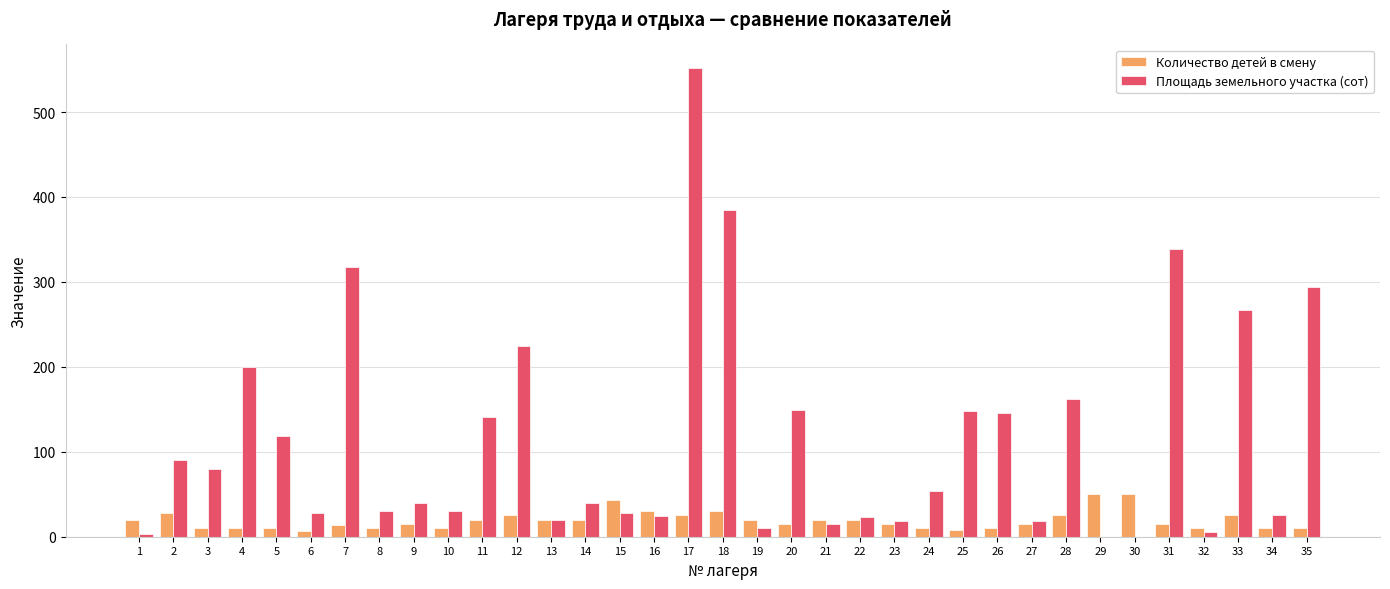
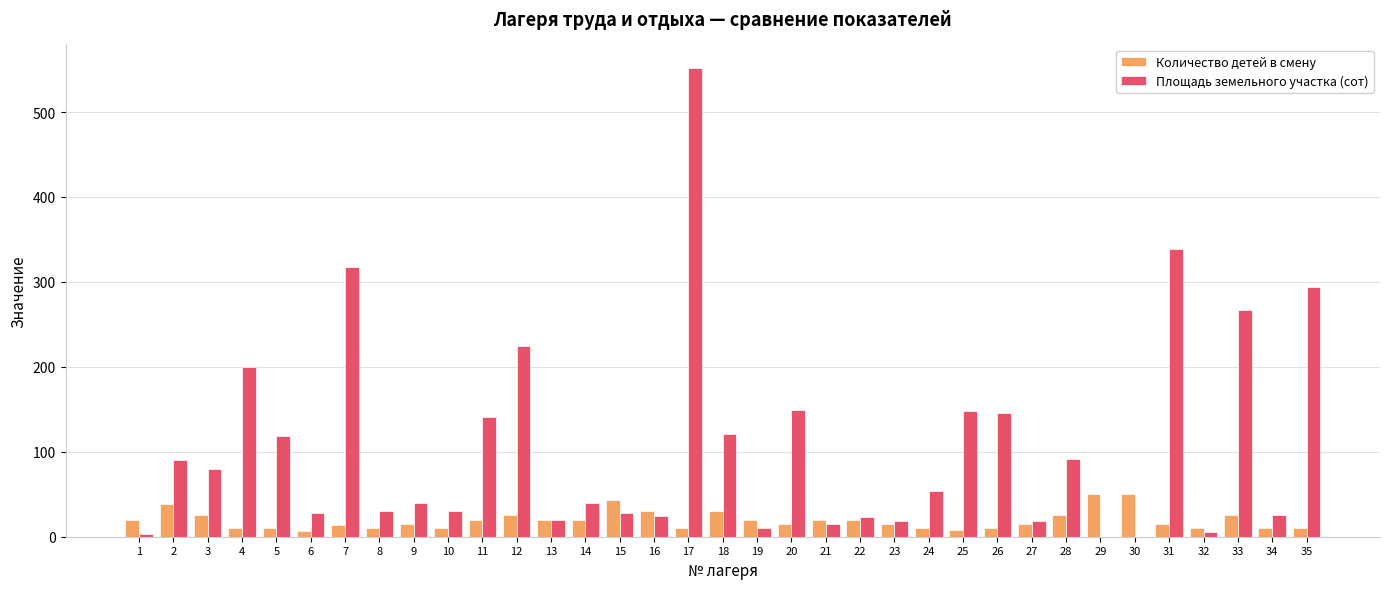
  {
    "Количество детей в смену": {
      "1": 20,
-     "2": 30,
-     "3": 10,
+     "2": 40,
+     "3": 30,
      "4": 10,
      "5": 10,
      "6": 10,
      "7": 10,
      "8": 10,
      "9": 20,
      "10": 10,
      "11": 20,
      "12": 30,
      "13": 20,
      "14": 20,
      "15": 40,
      "16": 30,
-     "17": 30,
+     "17": 10,
      "18": 30,
      "19": 20,
      "20": 20,
      "21": 20,
      "22": 20,
      "23": 20,
      "24": 10,
      "25": 10,
      "26": 10,
      "27": 20,
      "28": 30,
      "29": 50,
      "30": 50,
      "31": 20,
      "32": 10,
      "33": 30,
      "34": 10,
      "35": 10
    },
    "Площадь земельного участка (сот)": {
      "1": 0,
      "2": 90,
      "3": 80,
      "4": 200,
      "5": 120,
      "6": 30,
      "7": 320,
      "8": 30,
      "9": 40,
      "10": 30,
      "11": 140,
      "12": 220,
      "13": 20,
      "14": 40,
      "15": 30,
      "16": 20,
      "17": 550,
-     "18": 390,
+     "18": 120,
      "19": 10,
      "20": 150,
      "21": 20,
      "22": 20,
      "23": 20,
      "24": 50,
      "25": 150,
      "26": 150,
      "27": 20,
-     "28": 160,
+     "28": 90,
      "29": 0,
      "30": 0,
      "31": 340,
      "32": 10,
      "33": 270,
      "34": 30,
      "35": 290
    }
  }
